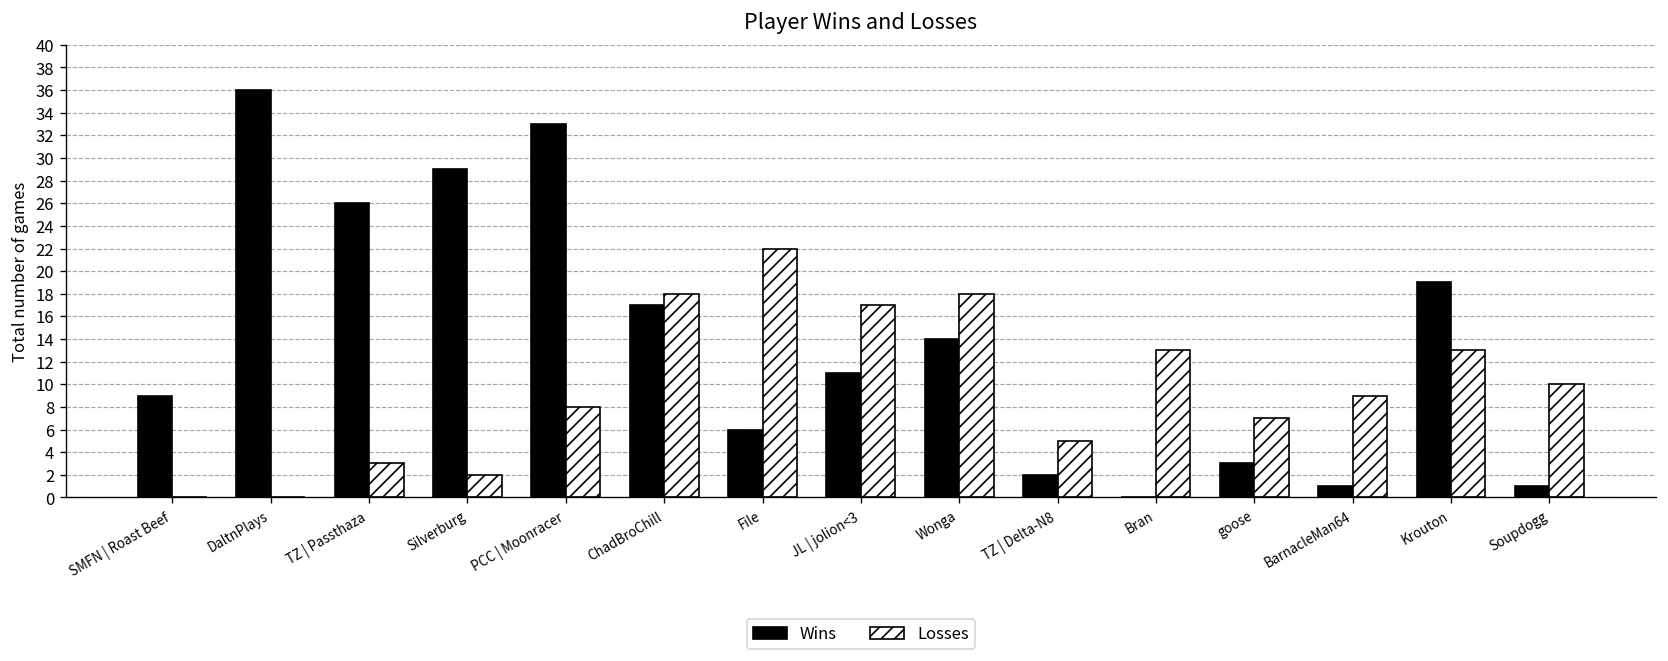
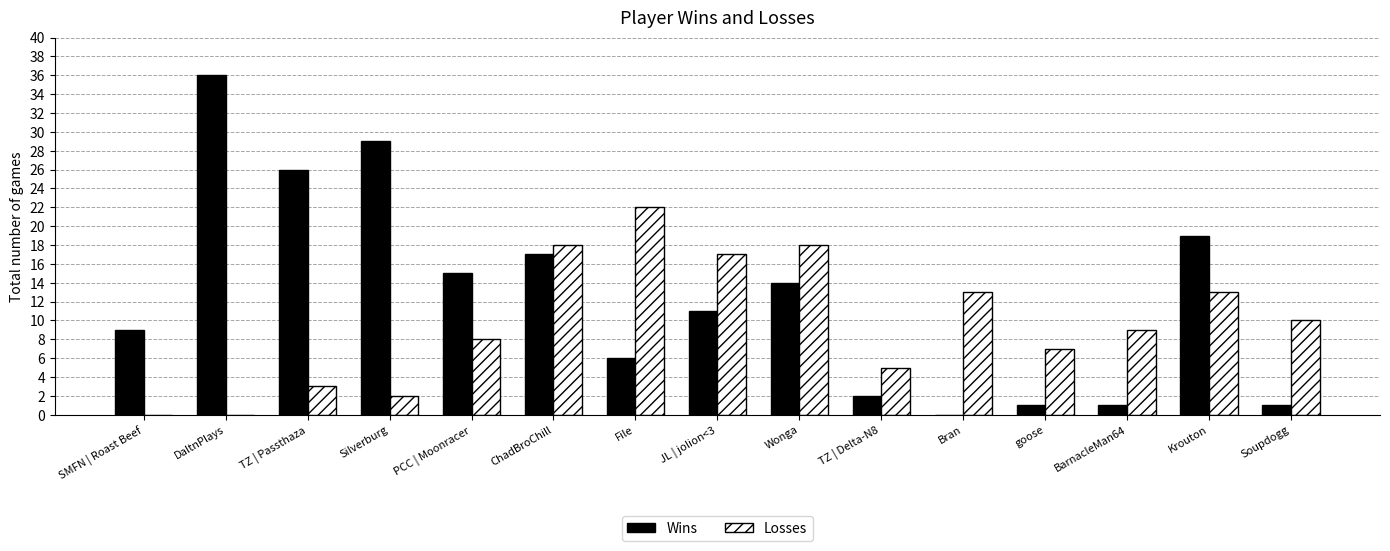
  {
    "Wins": {
      "SMFN | Roast Beef": 9,
      "DaltnPlays": 36,
      "TZ | Passthaza": 26,
      "Silverburg": 29,
-     "PCC | Moonracer": 33,
+     "PCC | Moonracer": 15,
      "ChadBroChill": 17,
      "File": 6,
      "JL | jolion<3": 11,
      "Wonga": 14,
      "TZ | Delta-N8": 2,
      "Bran": 0,
-     "goose": 3,
+     "goose": 1,
      "BarnacleMan64": 1,
      "Krouton": 19,
      "Soupdogg": 1
    },
    "Losses": {
      "SMFN | Roast Beef": 0,
      "DaltnPlays": 0,
      "TZ | Passthaza": 3,
      "Silverburg": 2,
      "PCC | Moonracer": 8,
      "ChadBroChill": 18,
      "File": 22,
      "JL | jolion<3": 17,
      "Wonga": 18,
      "TZ | Delta-N8": 5,
      "Bran": 13,
      "goose": 7,
      "BarnacleMan64": 9,
      "Krouton": 13,
      "Soupdogg": 10
    }
  }
